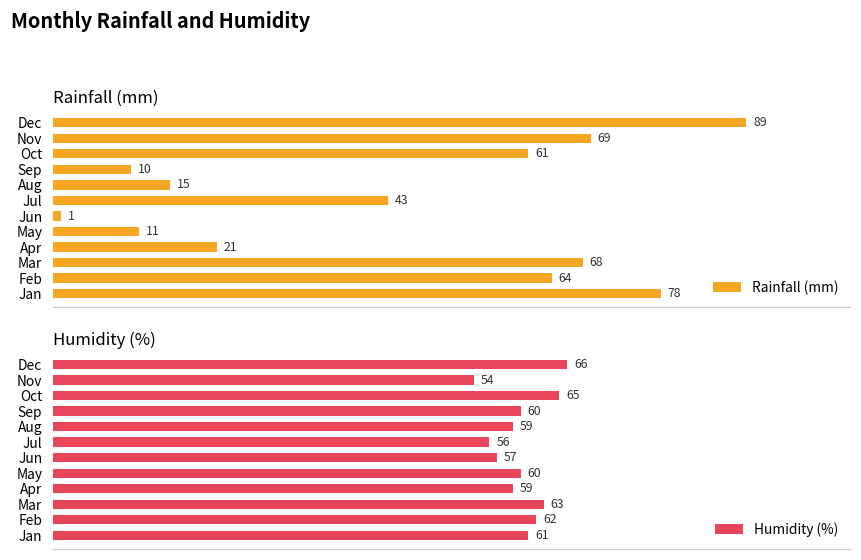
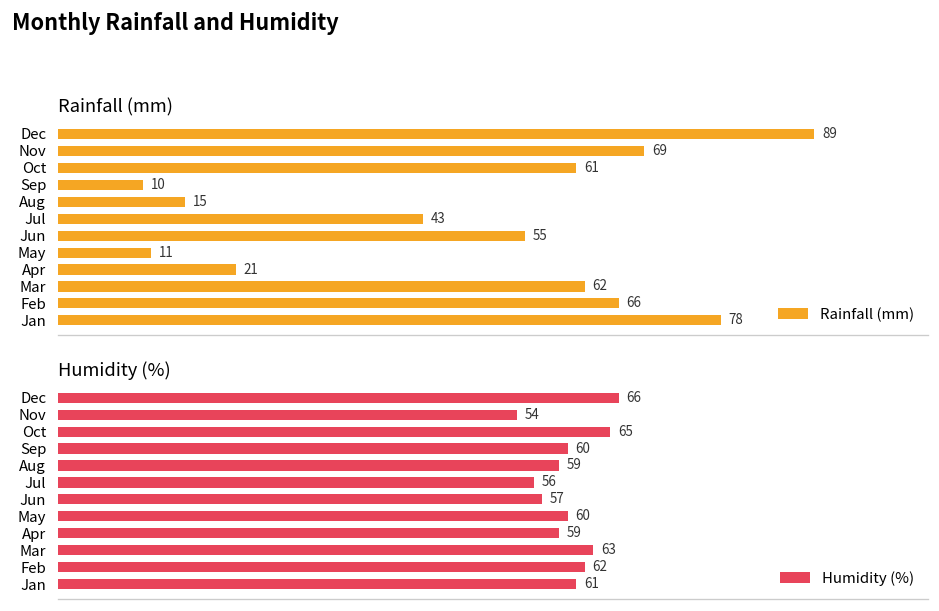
  {
    "Rainfall (mm)": {
      "Dec": 89,
      "Nov": 69,
      "Oct": 61,
      "Sep": 10,
      "Aug": 15,
      "Jul": 43,
-     "Jun": 1,
+     "Jun": 55,
      "May": 11,
      "Apr": 21,
-     "Mar": 68,
-     "Feb": 64,
+     "Mar": 62,
+     "Feb": 66,
      "Jan": 78
    },
    "Humidity (%)": {
      "Dec": 66,
      "Nov": 54,
      "Oct": 65,
      "Sep": 60,
      "Aug": 59,
      "Jul": 56,
      "Jun": 57,
      "May": 60,
      "Apr": 59,
      "Mar": 63,
      "Feb": 62,
      "Jan": 61
    }
  }
